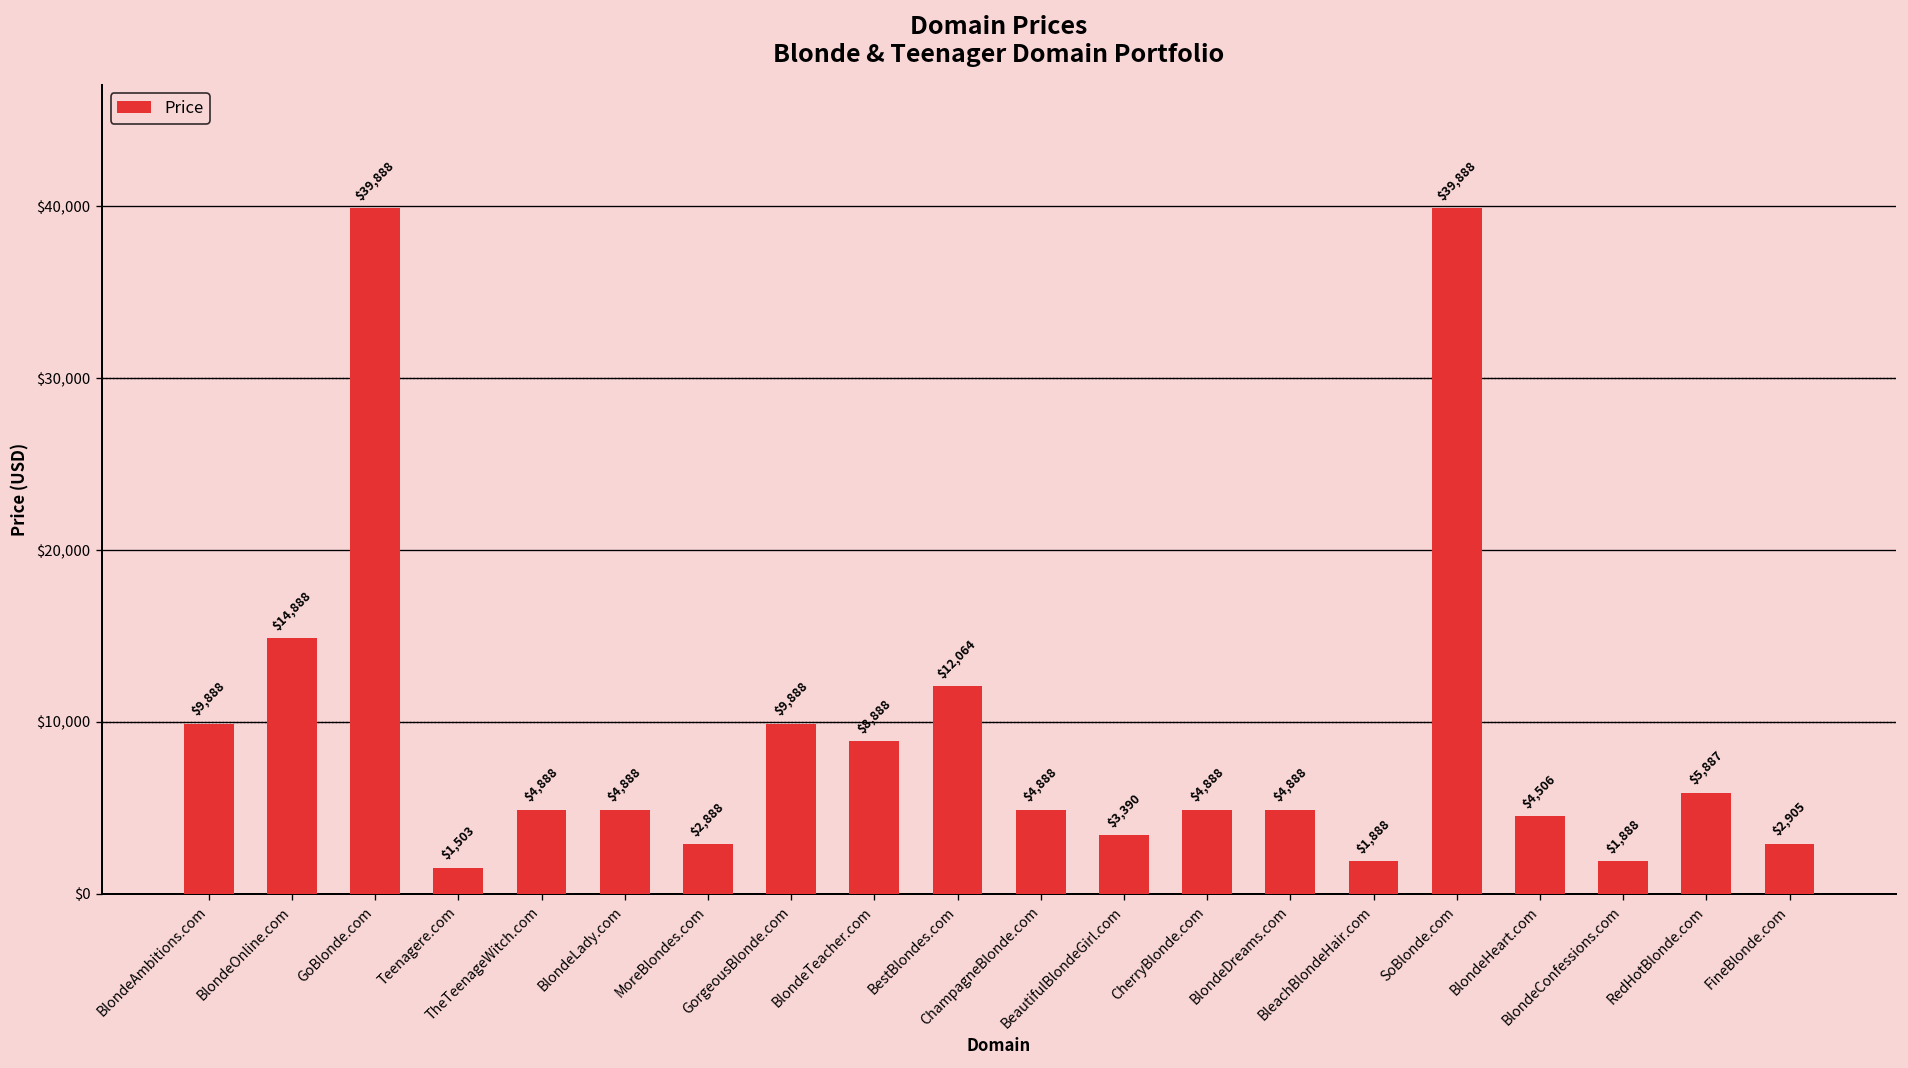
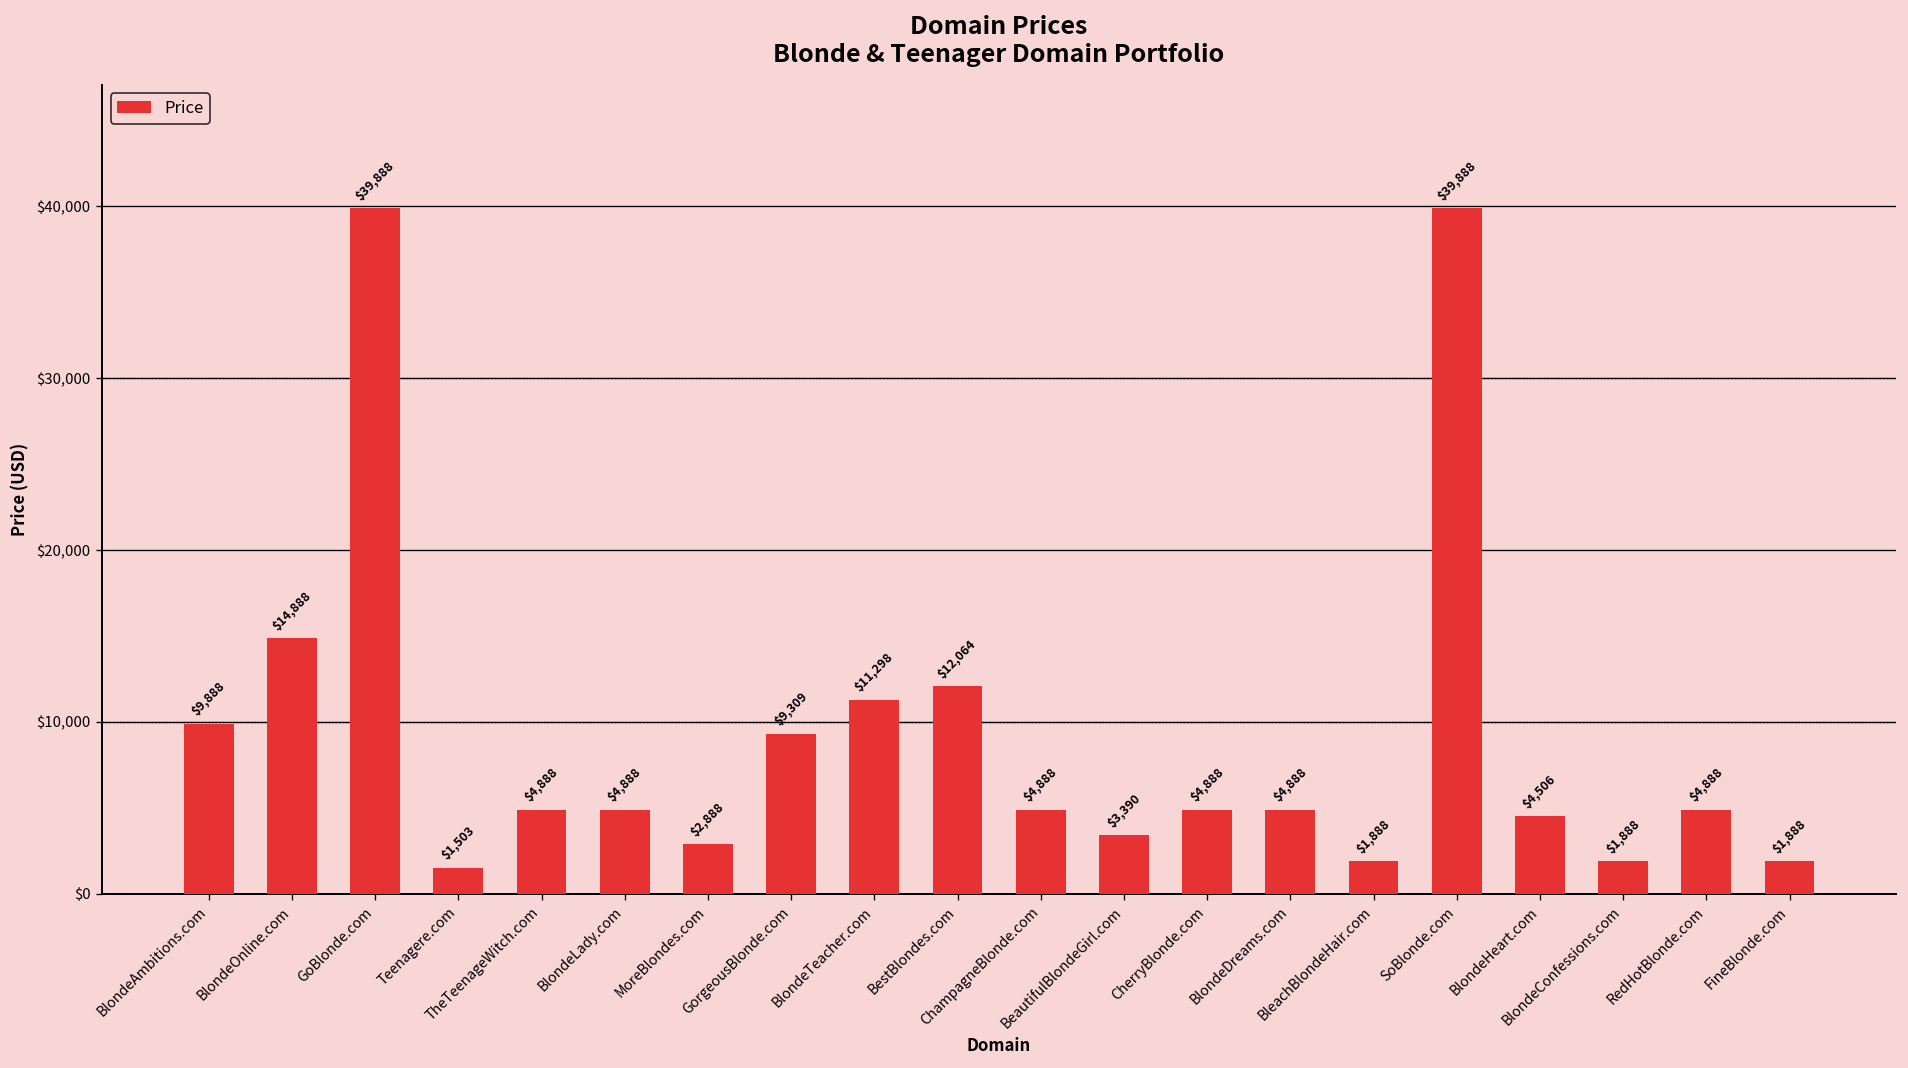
  {
    "BlondeAmbitions.com": "$9,888",
    "BlondeOnline.com": "$14,888",
    "GoBlonde.com": "$39,888",
    "Teenagere.com": "$1,503",
    "TheTeenageWitch.com": "$4,888",
    "BlondeLady.com": "$4,888",
    "MoreBlondes.com": "$2,888",
-   "GorgeousBlonde.com": "$9,888",
-   "BlondeTeacher.com": "$8,888",
+   "GorgeousBlonde.com": "$9,309",
+   "BlondeTeacher.com": "$11,298",
    "BestBlondes.com": "$12,064",
    "ChampagneBlonde.com": "$4,888",
    "BeautifulBlondeGirl.com": "$3,390",
    "CherryBlonde.com": "$4,888",
    "BlondeDreams.com": "$4,888",
    "BleachBlondeHair.com": "$1,888",
    "SoBlonde.com": "$39,888",
    "BlondeHeart.com": "$4,506",
    "BlondeConfessions.com": "$1,888",
-   "RedHotBlonde.com": "$5,887",
-   "FineBlonde.com": "$2,905"
+   "RedHotBlonde.com": "$4,888",
+   "FineBlonde.com": "$1,888"
  }
